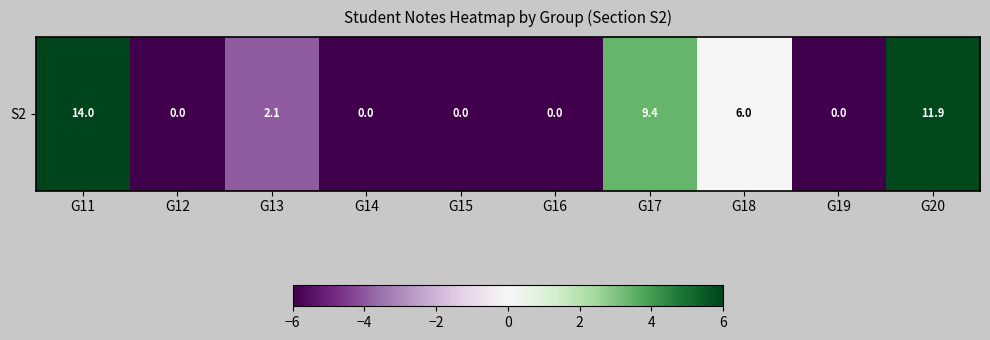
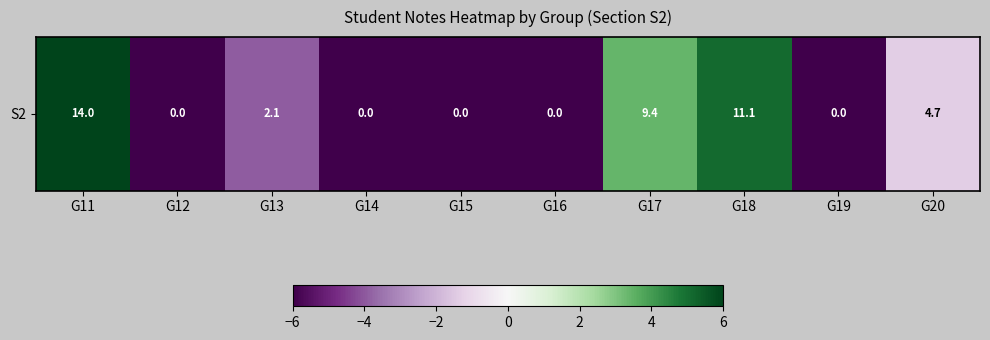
  {
    "S2": {
      "G11": 14.0,
      "G12": 0.0,
      "G13": 2.1,
      "G14": 0.0,
      "G15": 0.0,
      "G16": 0.0,
      "G17": 9.4,
-     "G18": 6.0,
+     "G18": 11.1,
      "G19": 0.0,
-     "G20": 11.9
+     "G20": 4.7
    }
  }
